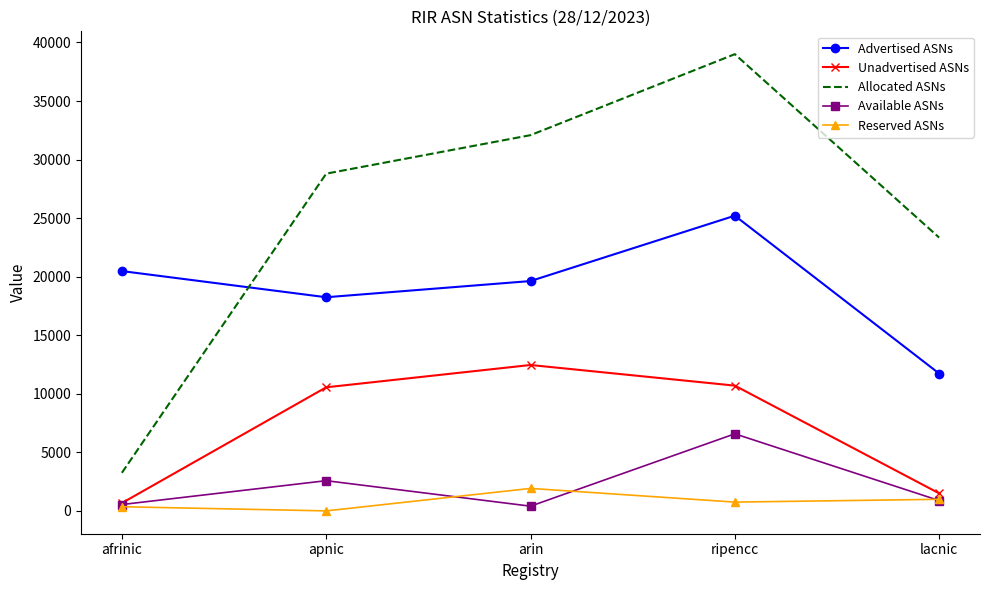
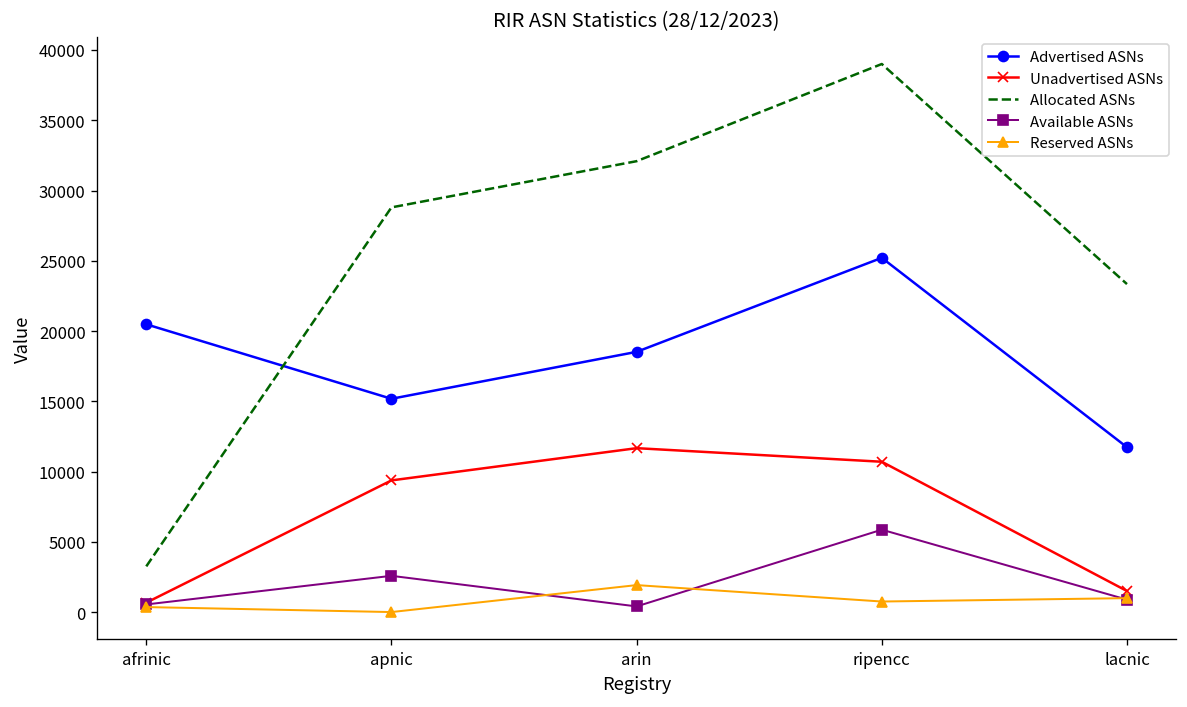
  {
    "Advertised ASNs": {
      "afrinic": 20500,
-     "apnic": 18200,
-     "arin": 19600,
+     "apnic": 15200,
+     "arin": 18500,
      "ripencc": 25200,
      "lacnic": 11700
    },
    "Unadvertised ASNs": {
-     "apnic": 10600,
-     "arin": 12500,
+     "apnic": 9400,
+     "arin": 11700,
      "ripencc": 10700,
      "lacnic": 1500
    },
    "Allocated ASNs": {
      "afrinic": 3300,
      "apnic": 28800,
      "arin": 32100,
      "ripencc": 39000,
      "lacnic": 23300
    },
    "Available ASNs": {
      "apnic": 2600,
      "arin": 400,
-     "ripencc": 6600
+     "ripencc": 5900
    },
    "Reserved ASNs": {
      "apnic": 0,
      "arin": 1900,
      "ripencc": 800
    }
  }
